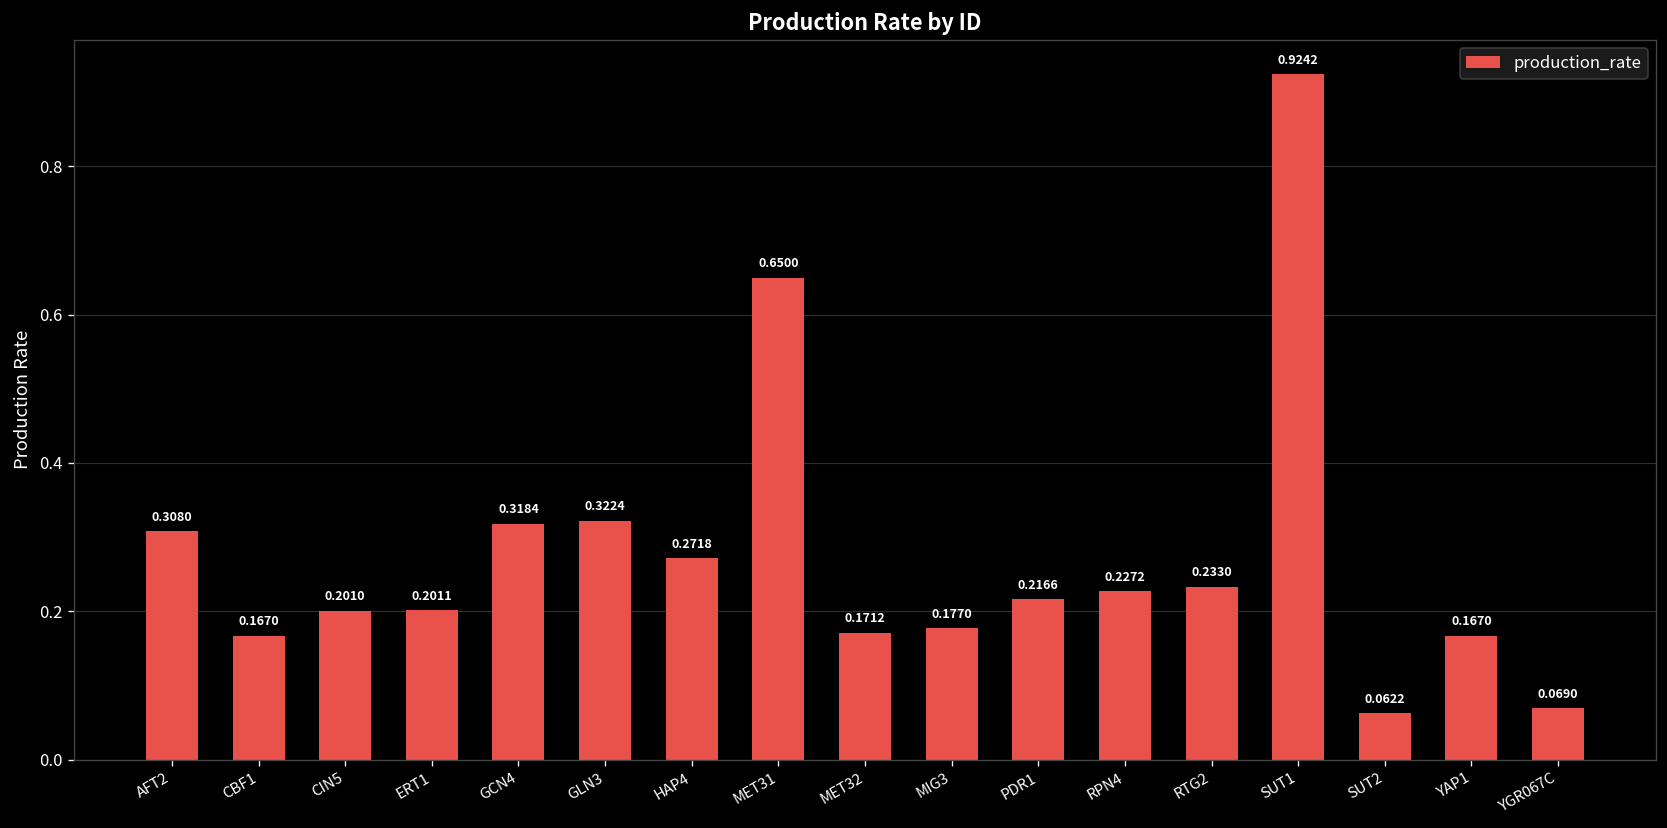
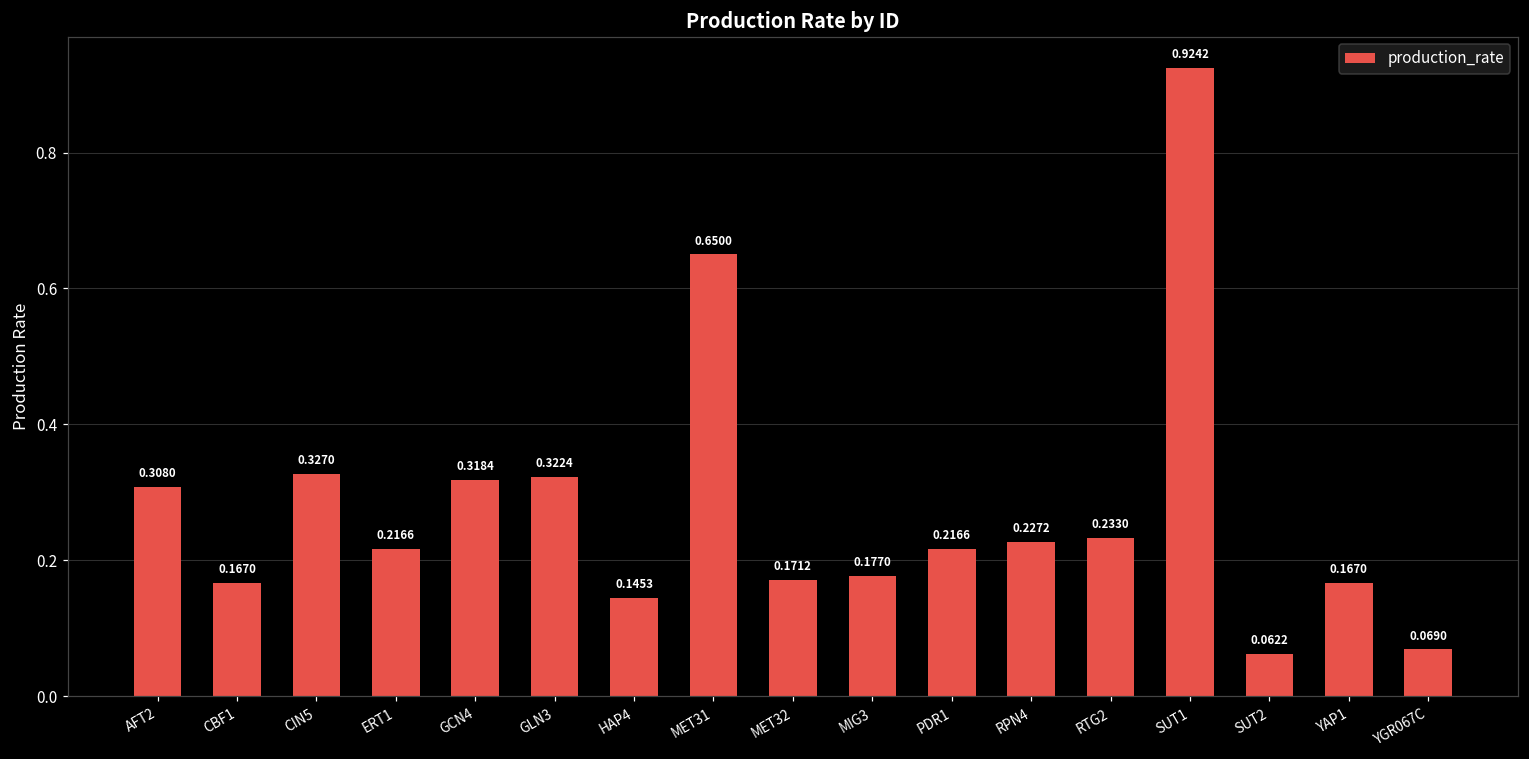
  {
    "AFT2": 0.3080,
    "CBF1": 0.1670,
-   "CIN5": 0.2010,
-   "ERT1": 0.2011,
+   "CIN5": 0.3270,
+   "ERT1": 0.2166,
    "GCN4": 0.3184,
    "GLN3": 0.3224,
-   "HAP4": 0.2718,
+   "HAP4": 0.1453,
    "MET31": 0.6500,
    "MET32": 0.1712,
    "MIG3": 0.1770,
    "PDR1": 0.2166,
    "RPN4": 0.2272,
    "RTG2": 0.2330,
    "SUT1": 0.9242,
    "SUT2": 0.0622,
    "YAP1": 0.1670,
    "YGR067C": 0.0690
  }
